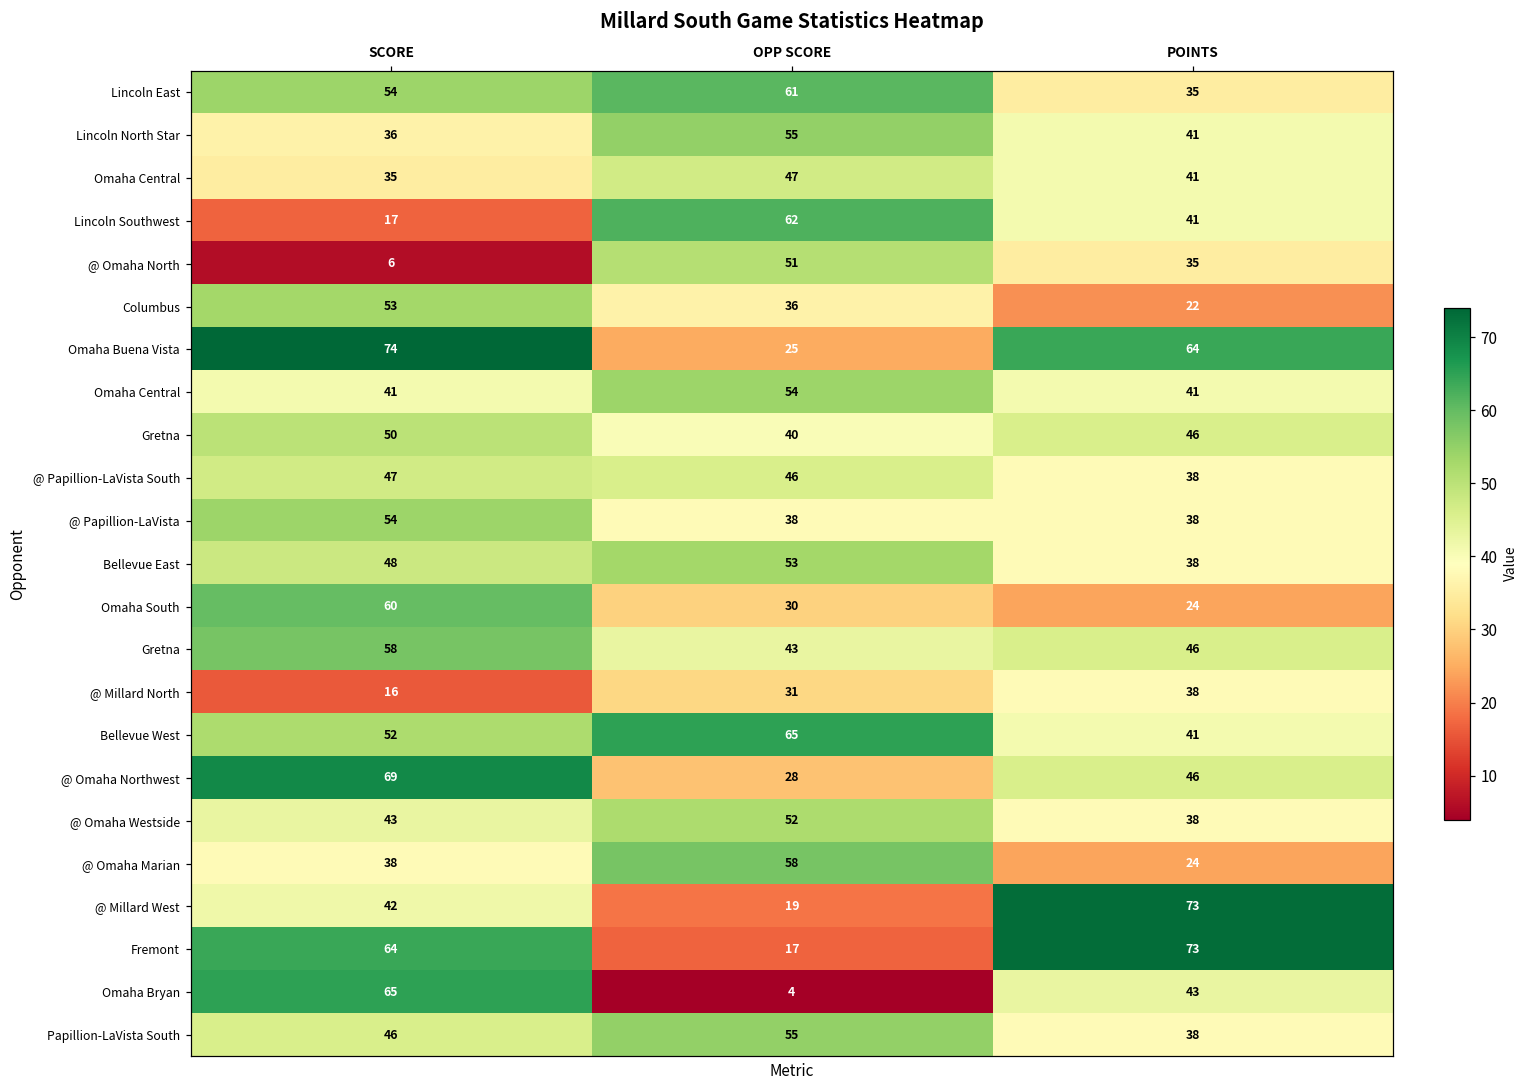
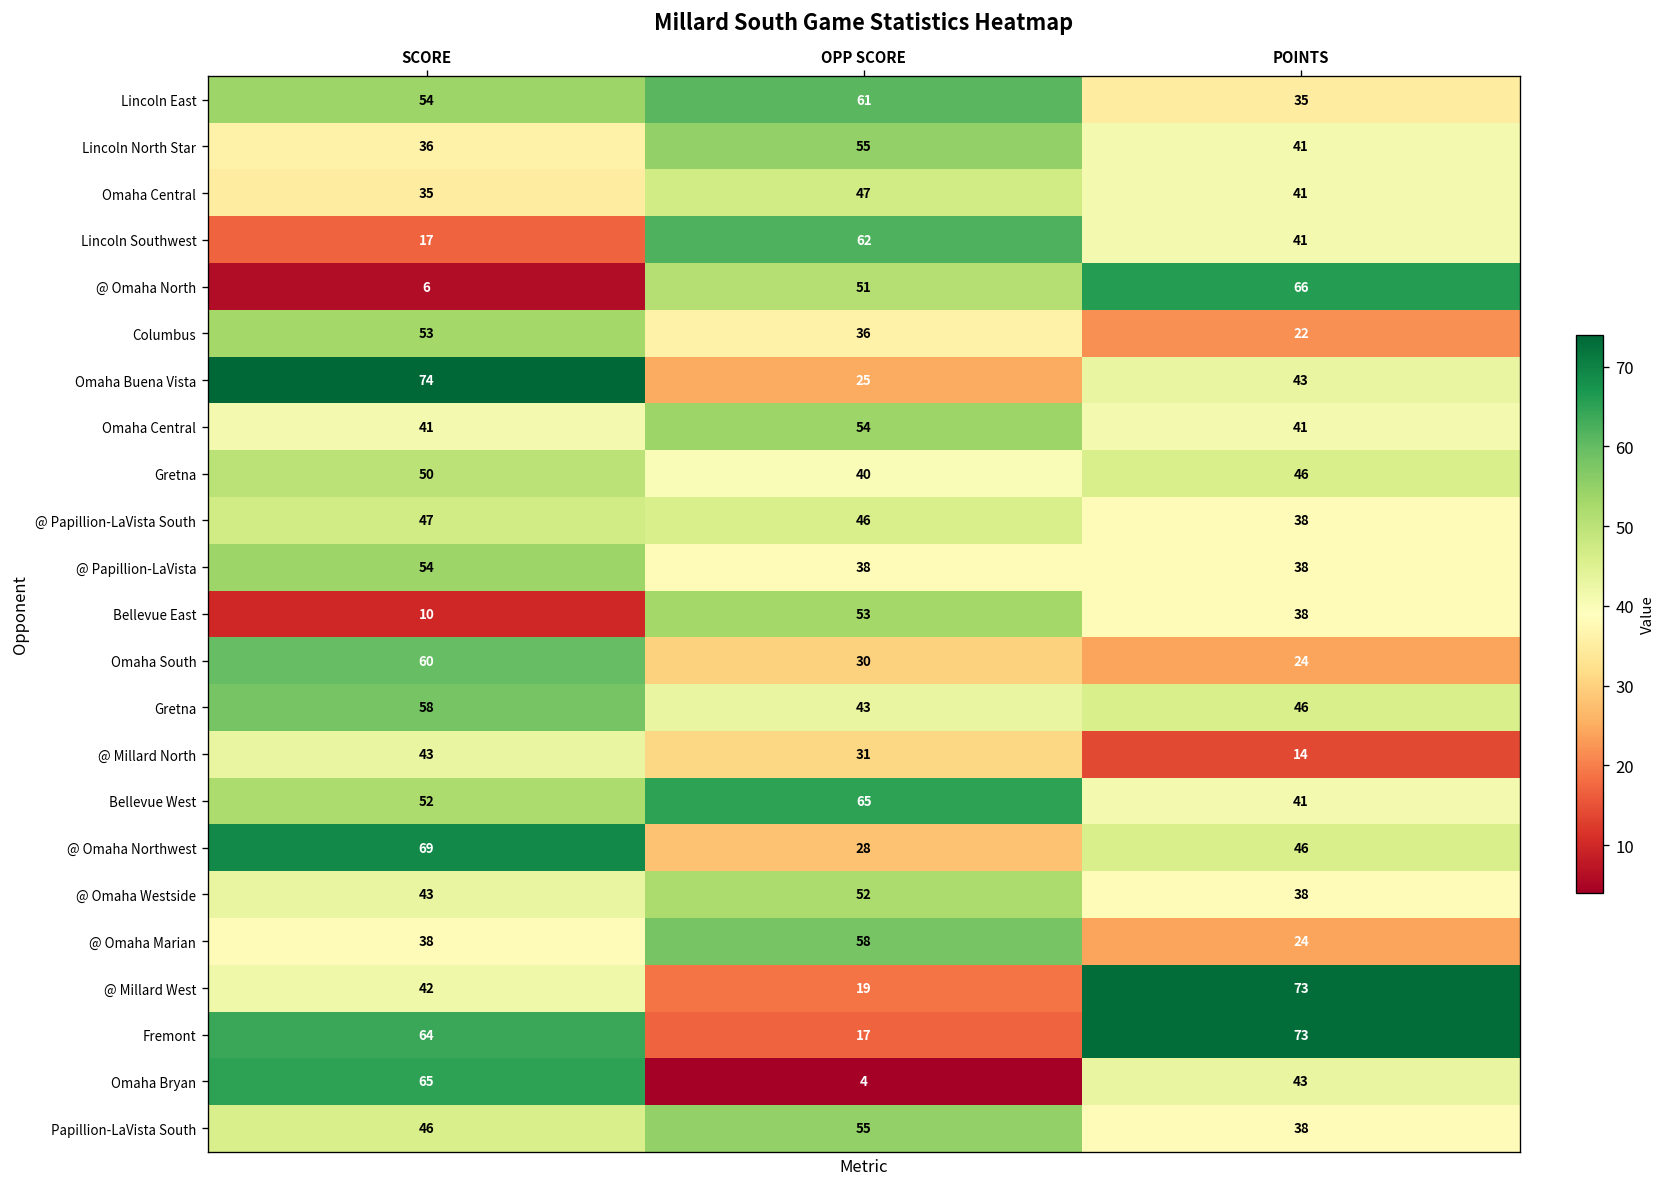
  {
    "Lincoln East": {
      "SCORE": 54,
      "OPP SCORE": 61,
      "POINTS": 35
    },
    "Lincoln North Star": {
      "SCORE": 36,
      "OPP SCORE": 55,
      "POINTS": 41
    },
    "Lincoln Southwest": {
      "SCORE": 17,
      "OPP SCORE": 62,
      "POINTS": 41
    },
    "@ Omaha North": {
      "SCORE": 6,
      "OPP SCORE": 51,
-     "POINTS": 35
+     "POINTS": 66
    },
    "Columbus": {
      "SCORE": 53,
      "OPP SCORE": 36,
      "POINTS": 22
    },
    "Omaha Buena Vista": {
      "SCORE": 74,
      "OPP SCORE": 25,
-     "POINTS": 64
+     "POINTS": 43
    },
    "@ Papillion-LaVista South": {
      "SCORE": 47,
      "OPP SCORE": 46,
      "POINTS": 38
    },
    "@ Papillion-LaVista": {
      "SCORE": 54,
      "OPP SCORE": 38,
      "POINTS": 38
    },
    "Bellevue East": {
-     "SCORE": 48,
+     "SCORE": 10,
      "OPP SCORE": 53,
      "POINTS": 38
    },
    "Omaha South": {
      "SCORE": 60,
      "OPP SCORE": 30,
      "POINTS": 24
    },
    "@ Millard North": {
-     "SCORE": 16,
+     "SCORE": 43,
      "OPP SCORE": 31,
-     "POINTS": 38
+     "POINTS": 14
    },
    "Bellevue West": {
      "SCORE": 52,
      "OPP SCORE": 65,
      "POINTS": 41
    },
    "@ Omaha Northwest": {
      "SCORE": 69,
      "OPP SCORE": 28,
      "POINTS": 46
    },
    "@ Omaha Westside": {
      "SCORE": 43,
      "OPP SCORE": 52,
      "POINTS": 38
    },
    "@ Omaha Marian": {
      "SCORE": 38,
      "OPP SCORE": 58,
      "POINTS": 24
    },
    "@ Millard West": {
      "SCORE": 42,
      "OPP SCORE": 19,
      "POINTS": 73
    },
    "Fremont": {
      "SCORE": 64,
      "OPP SCORE": 17,
      "POINTS": 73
    },
    "Omaha Bryan": {
      "SCORE": 65,
      "OPP SCORE": 4,
      "POINTS": 43
    },
    "Papillion-LaVista South": {
      "SCORE": 46,
      "OPP SCORE": 55,
      "POINTS": 38
    }
  }
